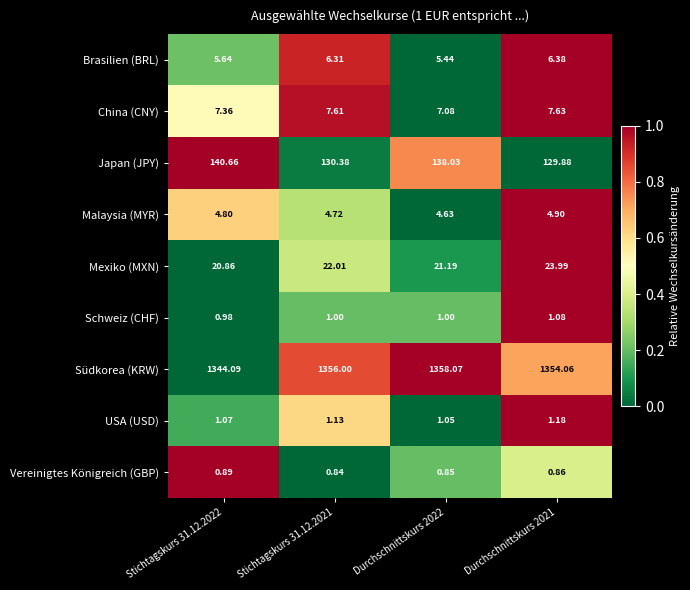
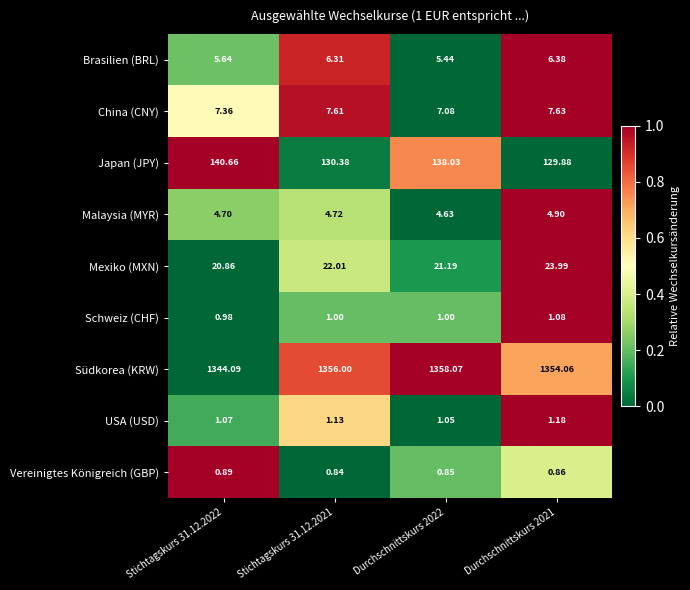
  {
    "Brasilien (BRL)": {
      "Stichtagskurs 31.12.2022": 5.64,
      "Stichtagskurs 31.12.2021": 6.31,
      "Durchschnittskurs 2022": 5.44,
      "Durchschnittskurs 2021": 6.38
    },
    "China (CNY)": {
      "Stichtagskurs 31.12.2022": 7.36,
      "Stichtagskurs 31.12.2021": 7.61,
      "Durchschnittskurs 2022": 7.08,
      "Durchschnittskurs 2021": 7.63
    },
    "Japan (JPY)": {
      "Stichtagskurs 31.12.2022": 140.66,
      "Stichtagskurs 31.12.2021": 130.38,
      "Durchschnittskurs 2022": 138.03,
      "Durchschnittskurs 2021": 129.88
    },
    "Malaysia (MYR)": {
-     "Stichtagskurs 31.12.2022": 4.80,
+     "Stichtagskurs 31.12.2022": 4.70,
      "Stichtagskurs 31.12.2021": 4.72,
      "Durchschnittskurs 2022": 4.63,
      "Durchschnittskurs 2021": 4.90
    },
    "Mexiko (MXN)": {
      "Stichtagskurs 31.12.2022": 20.86,
      "Stichtagskurs 31.12.2021": 22.01,
      "Durchschnittskurs 2022": 21.19,
      "Durchschnittskurs 2021": 23.99
    },
    "Schweiz (CHF)": {
      "Stichtagskurs 31.12.2022": 0.98,
      "Stichtagskurs 31.12.2021": 1.00,
      "Durchschnittskurs 2022": 1.00,
      "Durchschnittskurs 2021": 1.08
    },
    "Südkorea (KRW)": {
      "Stichtagskurs 31.12.2022": 1344.09,
      "Stichtagskurs 31.12.2021": 1356.00,
      "Durchschnittskurs 2022": 1358.07,
      "Durchschnittskurs 2021": 1354.06
    },
    "USA (USD)": {
      "Stichtagskurs 31.12.2022": 1.07,
      "Stichtagskurs 31.12.2021": 1.13,
      "Durchschnittskurs 2022": 1.05,
      "Durchschnittskurs 2021": 1.18
    },
    "Vereinigtes Königreich (GBP)": {
      "Stichtagskurs 31.12.2022": 0.89,
      "Stichtagskurs 31.12.2021": 0.84,
      "Durchschnittskurs 2022": 0.85,
      "Durchschnittskurs 2021": 0.86
    }
  }
